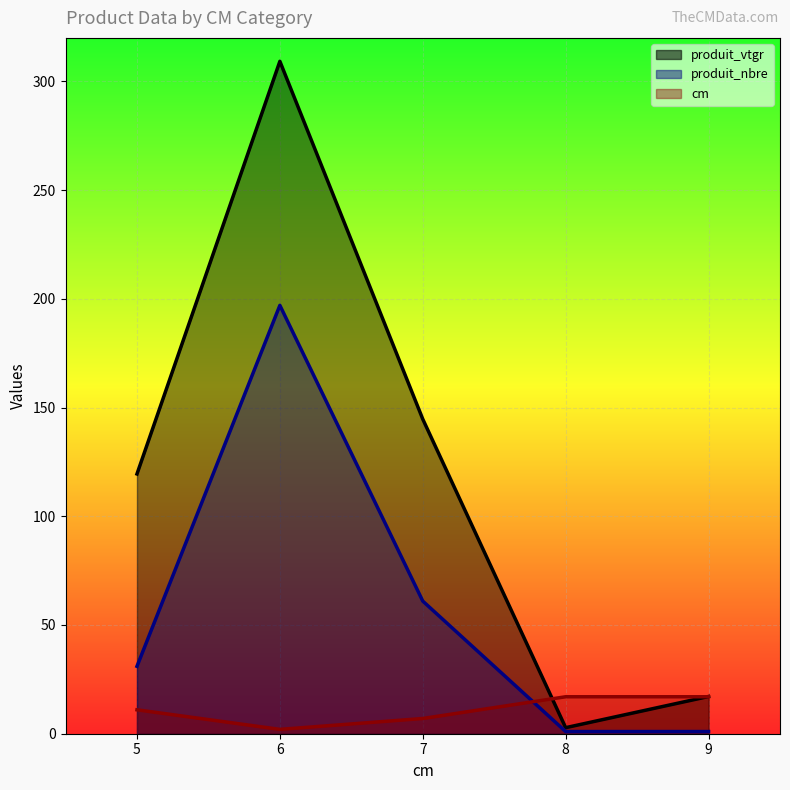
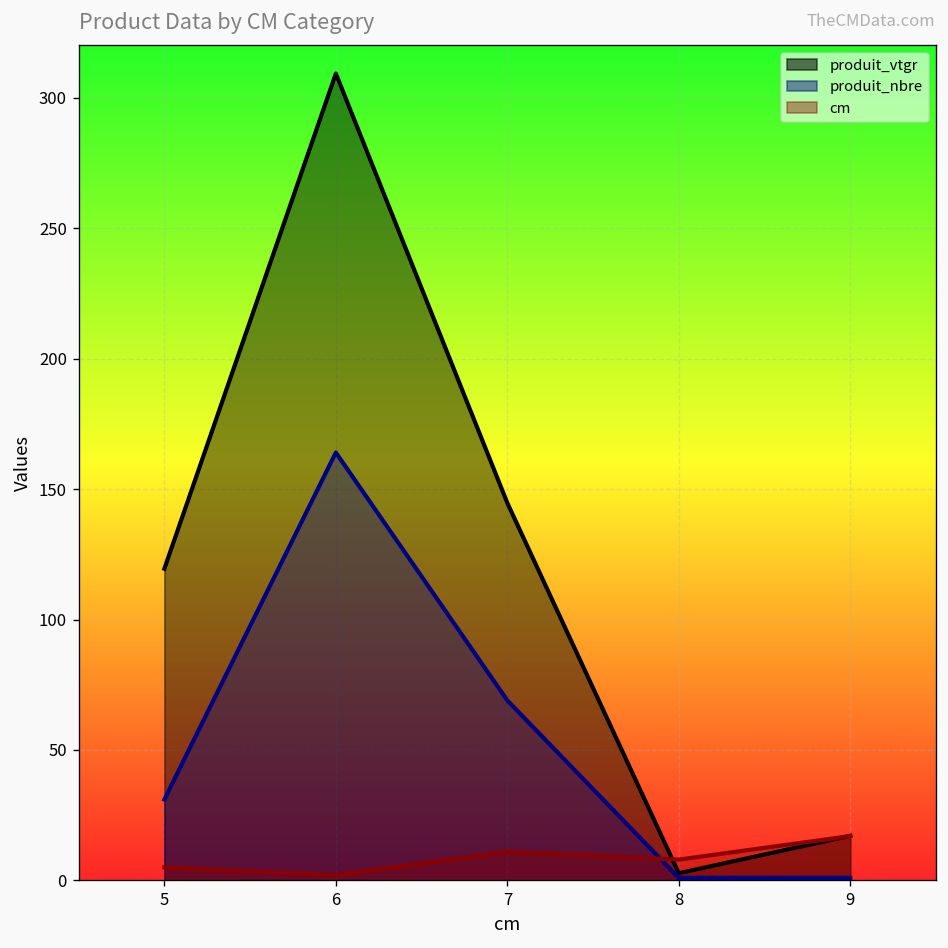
  {
    "produit_vtgr": {
      "5": 119,
      "6": 309,
      "7": 145,
      "8": 3
    },
    "produit_nbre": {
      "5": 31,
-     "6": 197,
-     "7": 61,
+     "6": 164,
+     "7": 69,
      "8": 1,
      "9": 1
    },
    "cm": {
-     "5": 11,
+     "5": 5,
      "6": 2,
-     "7": 7,
-     "8": 17
+     "7": 11,
+     "8": 8
    }
  }
